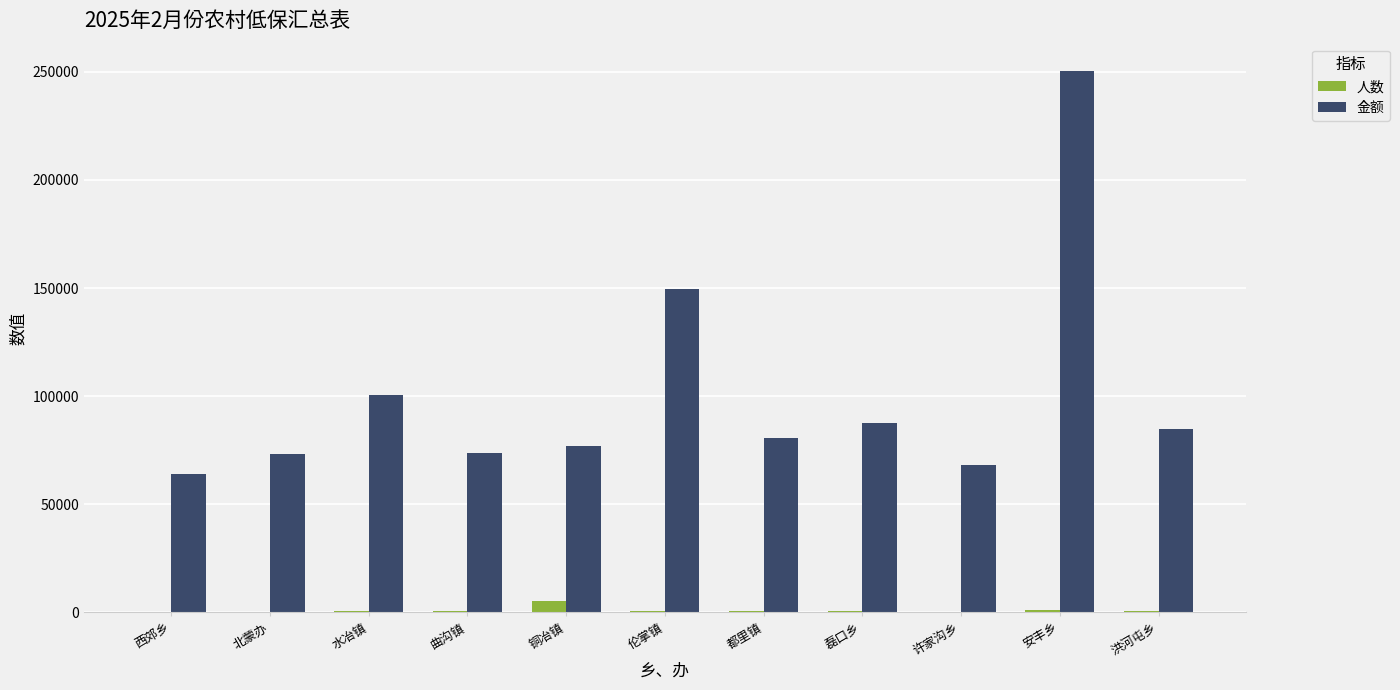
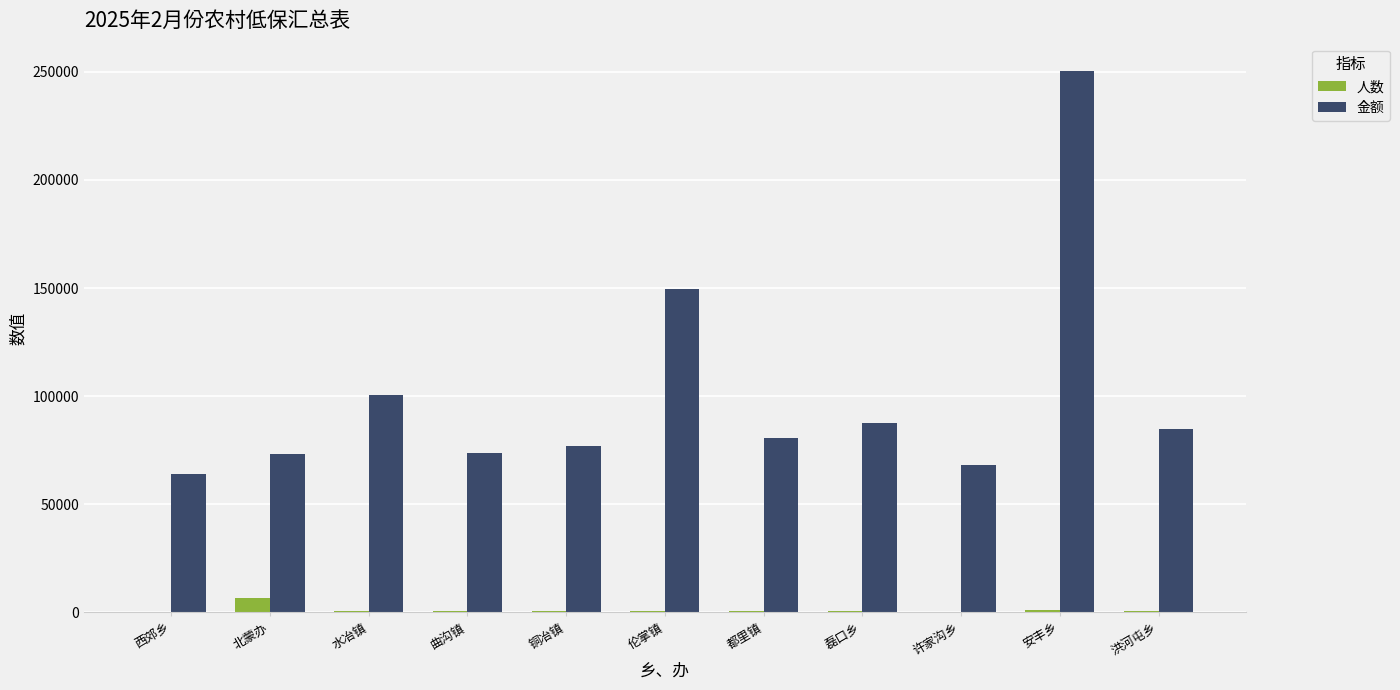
  {
    "人数": {
-     "北蒙办": 0,
-     "铜冶镇": 5000
+     "北蒙办": 7000,
+     "铜冶镇": 0
    },
    "金额": {
      "西郊乡": 64000,
      "北蒙办": 73000,
      "水冶镇": 100000,
      "曲沟镇": 74000,
      "铜冶镇": 77000,
      "伦掌镇": 149000,
      "都里镇": 81000,
      "磊口乡": 88000,
      "许家沟乡": 68000,
      "安丰乡": 251000,
      "洪河屯乡": 85000
    }
  }
